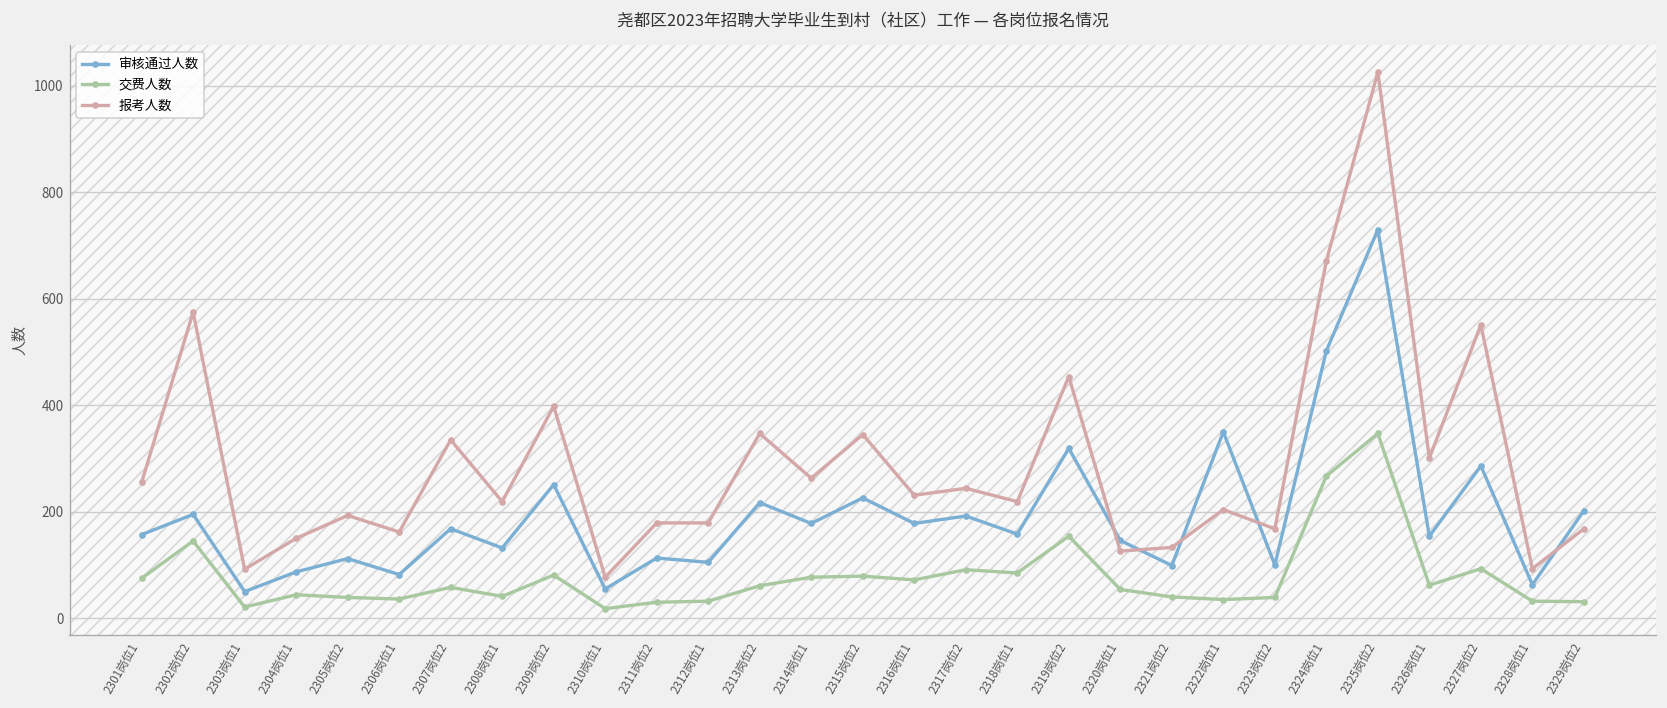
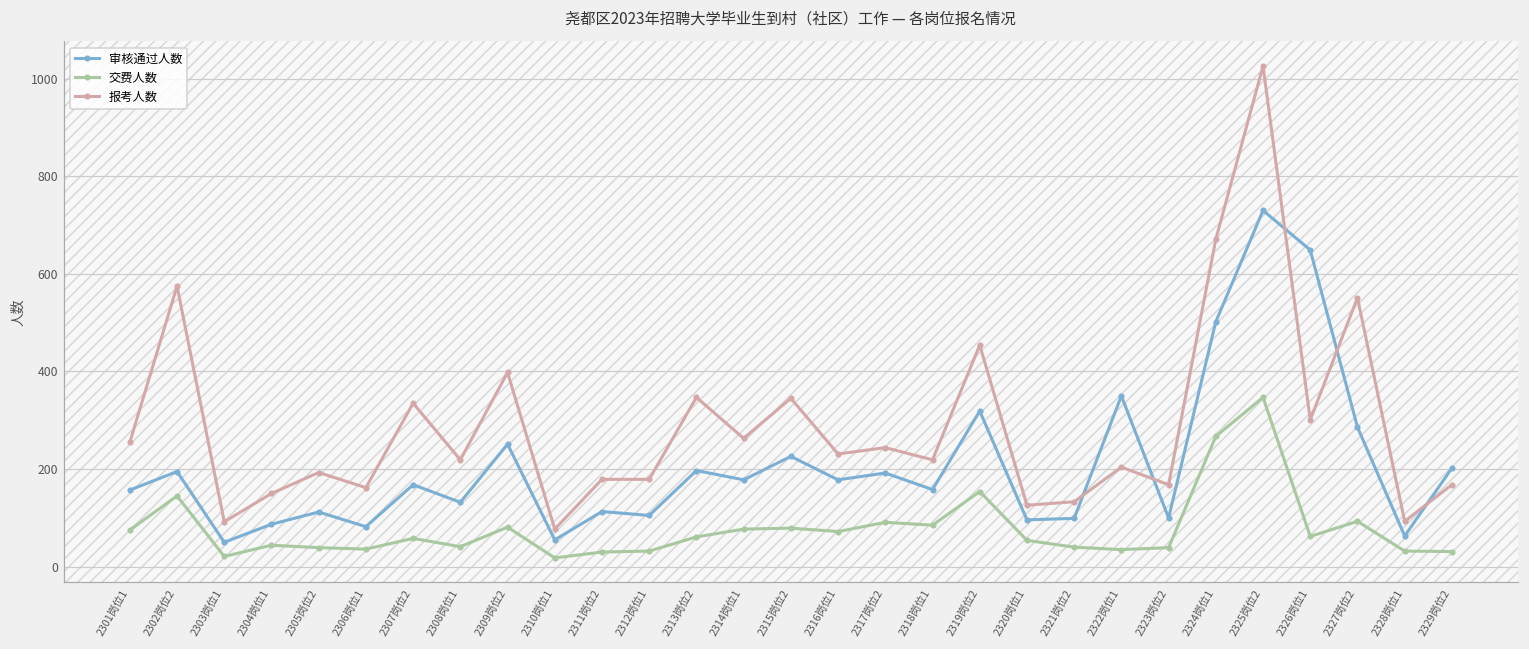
  {
    "审核通过人数": {
      "2301岗位1": 160,
      "2302岗位2": 200,
      "2303岗位1": 50,
      "2304岗位1": 90,
      "2305岗位2": 110,
      "2306岗位1": 80,
      "2307岗位2": 170,
      "2308岗位1": 130,
      "2309岗位2": 250,
      "2310岗位1": 60,
      "2311岗位2": 110,
      "2312岗位1": 110,
-     "2313岗位2": 220,
+     "2313岗位2": 200,
      "2314岗位1": 180,
      "2315岗位2": 230,
      "2316岗位1": 180,
      "2317岗位2": 190,
      "2318岗位1": 160,
      "2319岗位2": 320,
-     "2320岗位1": 150,
+     "2320岗位1": 100,
      "2321岗位2": 100,
      "2322岗位1": 350,
      "2323岗位2": 100,
      "2324岗位1": 500,
      "2325岗位2": 730,
-     "2326岗位1": 150,
+     "2326岗位1": 650,
      "2327岗位2": 290,
      "2328岗位1": 60,
      "2329岗位2": 200
    }
  }
